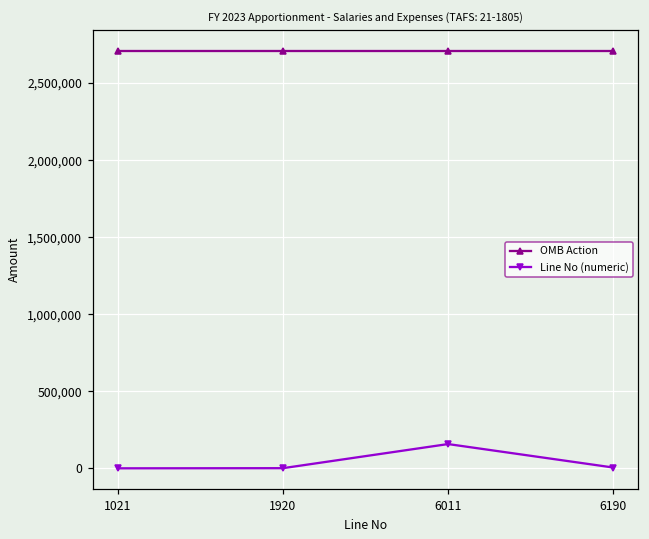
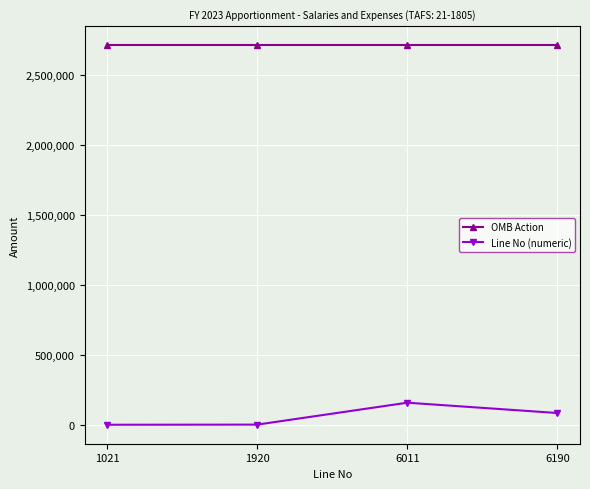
  {
    "OMB Action": {
      "1021": "2,710,000",
      "1920": "2,710,000",
      "6011": "2,710,000",
      "6190": "2,710,000"
    },
    "Line No (numeric)": {
      "1021": "0",
      "1920": "0",
      "6011": "160,000",
-     "6190": "10,000"
+     "6190": "80,000"
    }
  }
